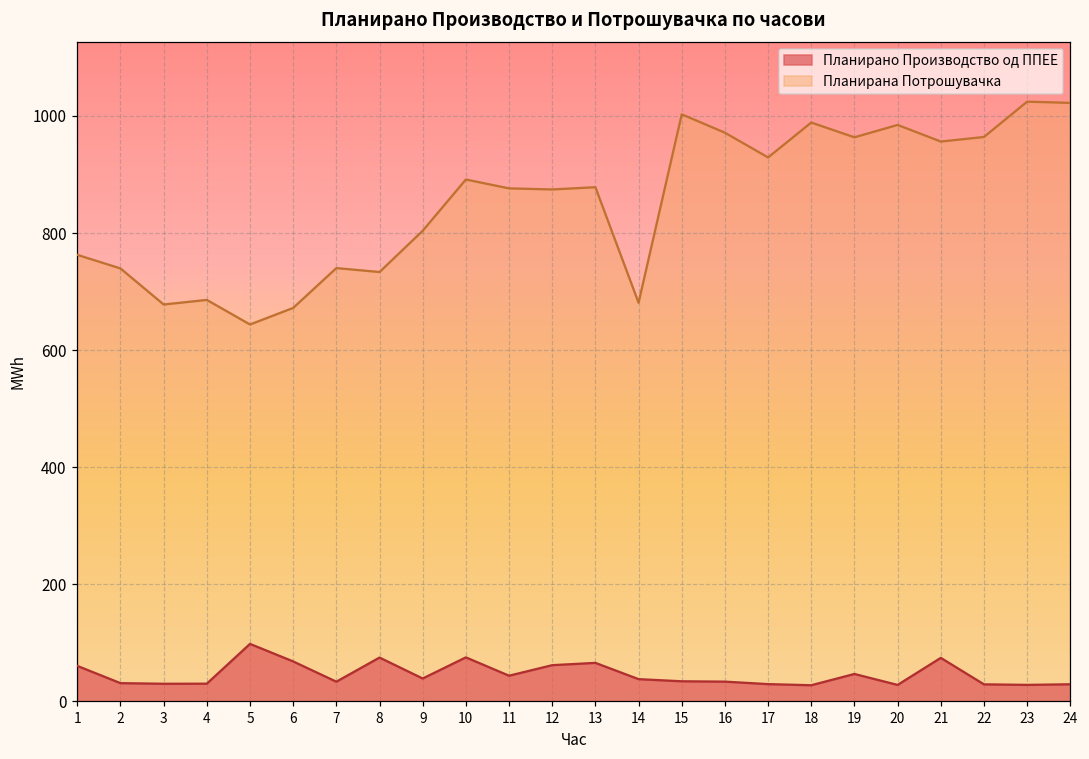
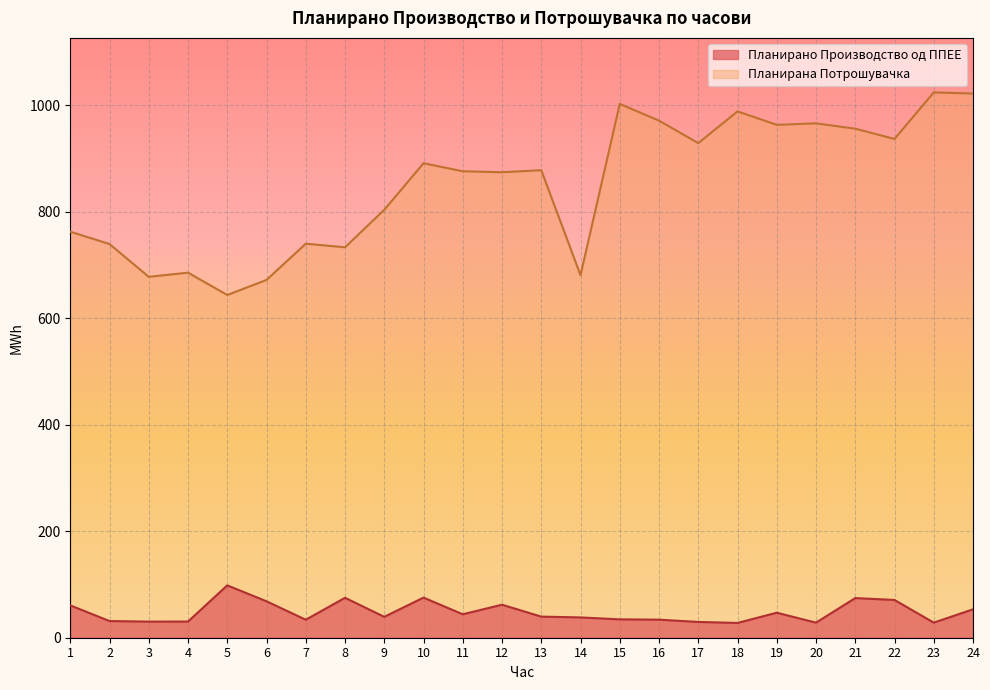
  {
    "Планирано Производство од ППЕЕ": {
      "1": 60,
      "2": 30,
      "3": 30,
      "4": 30,
      "5": 100,
      "6": 70,
      "7": 30,
      "8": 70,
      "9": 40,
      "10": 80,
      "11": 40,
      "12": 60,
-     "13": 70,
+     "13": 40,
      "14": 40,
      "15": 30,
      "16": 30,
      "17": 30,
      "18": 30,
      "19": 50,
      "20": 30,
      "21": 70,
-     "22": 30,
+     "22": 70,
      "23": 30,
-     "24": 30
+     "24": 50
    },
    "Планирана Потрошувачка": {
      "1": 760,
      "2": 740,
      "3": 680,
      "4": 690,
      "5": 640,
      "6": 670,
      "7": 740,
      "8": 730,
      "9": 800,
      "10": 890,
      "11": 880,
      "12": 870,
      "13": 880,
      "14": 680,
      "15": 1000,
      "16": 970,
      "17": 930,
      "18": 990,
      "19": 960,
-     "20": 980,
+     "20": 970,
      "21": 960,
-     "22": 960,
+     "22": 940,
      "23": 1020,
      "24": 1020
    }
  }
